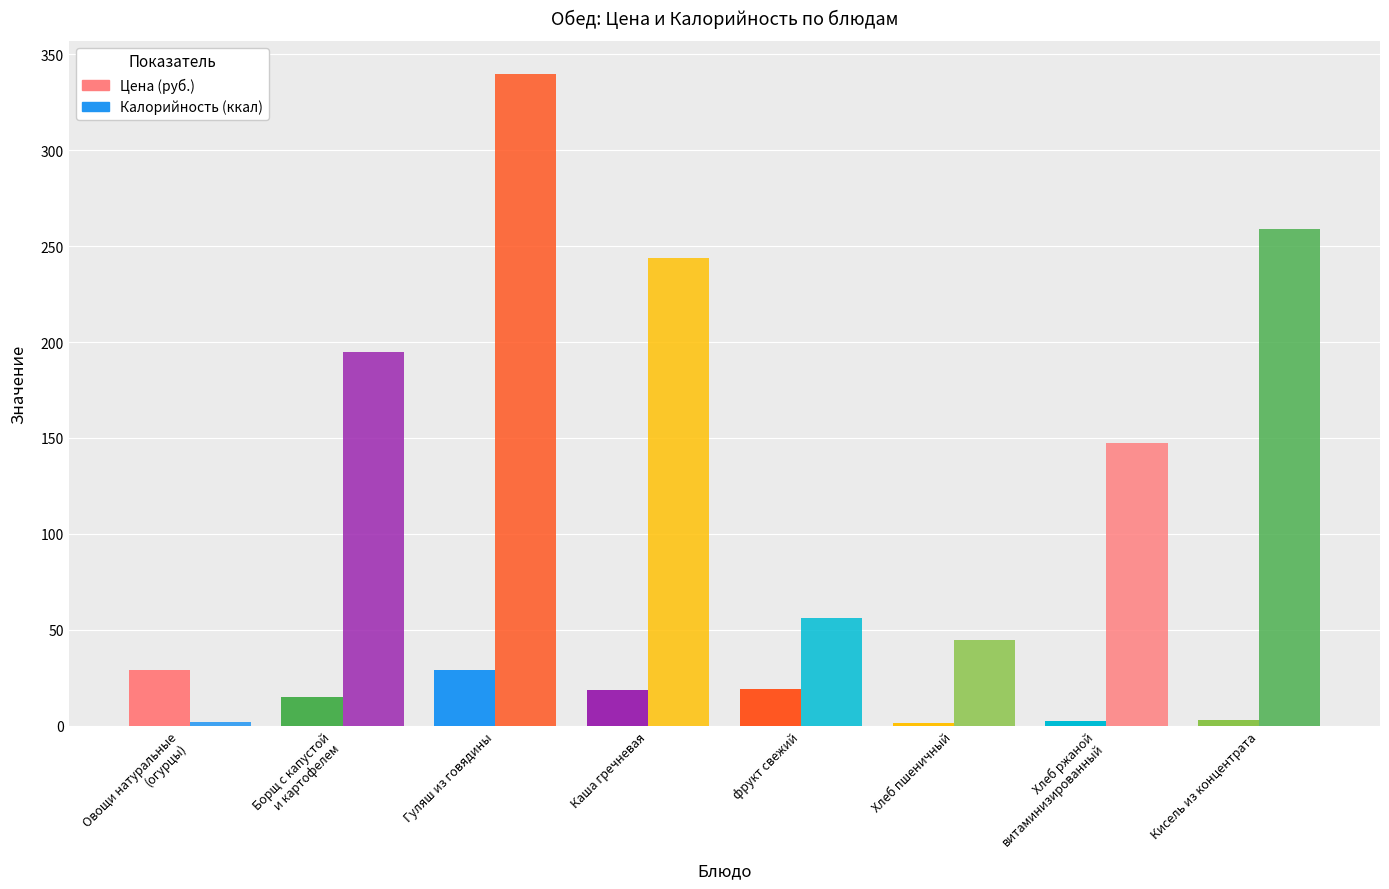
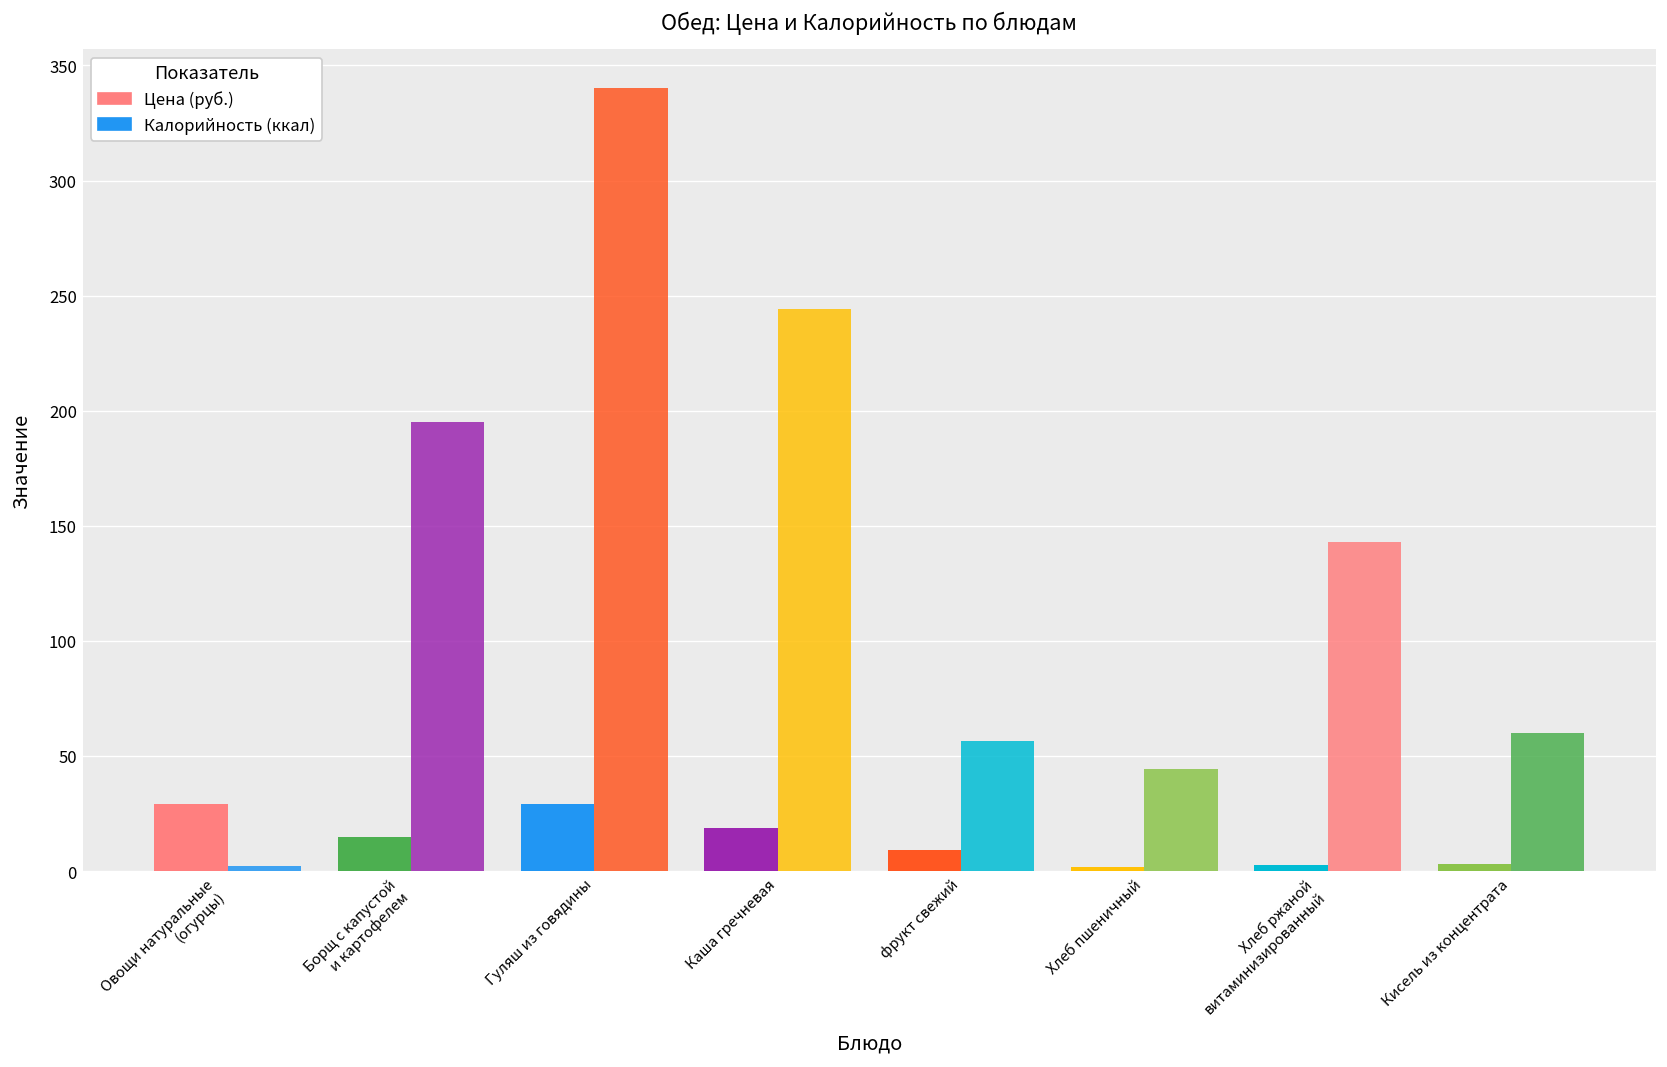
  {
    "Цена (руб.)": {
      "Овощи натуральные (огурцы)": 29,
      "Борщ с капустой и картофелем": 15,
      "Гуляш из говядины": 29,
      "Каша гречневая": 19,
-     "фрукт свежий": 19,
+     "фрукт свежий": 9,
      "Хлеб пшеничный": 2,
      "Хлеб ржаной витаминизированный": 3,
      "Кисель из концентрата": 3
    },
    "Калорийность (ккал)": {
      "Овощи натуральные (огурцы)": 2,
      "Борщ с капустой и картофелем": 195,
      "Гуляш из говядины": 340,
      "Каша гречневая": 244,
      "фрукт свежий": 56,
      "Хлеб пшеничный": 45,
-     "Хлеб ржаной витаминизированный": 148,
-     "Кисель из концентрата": 259
+     "Хлеб ржаной витаминизированный": 143,
+     "Кисель из концентрата": 60
    }
  }
